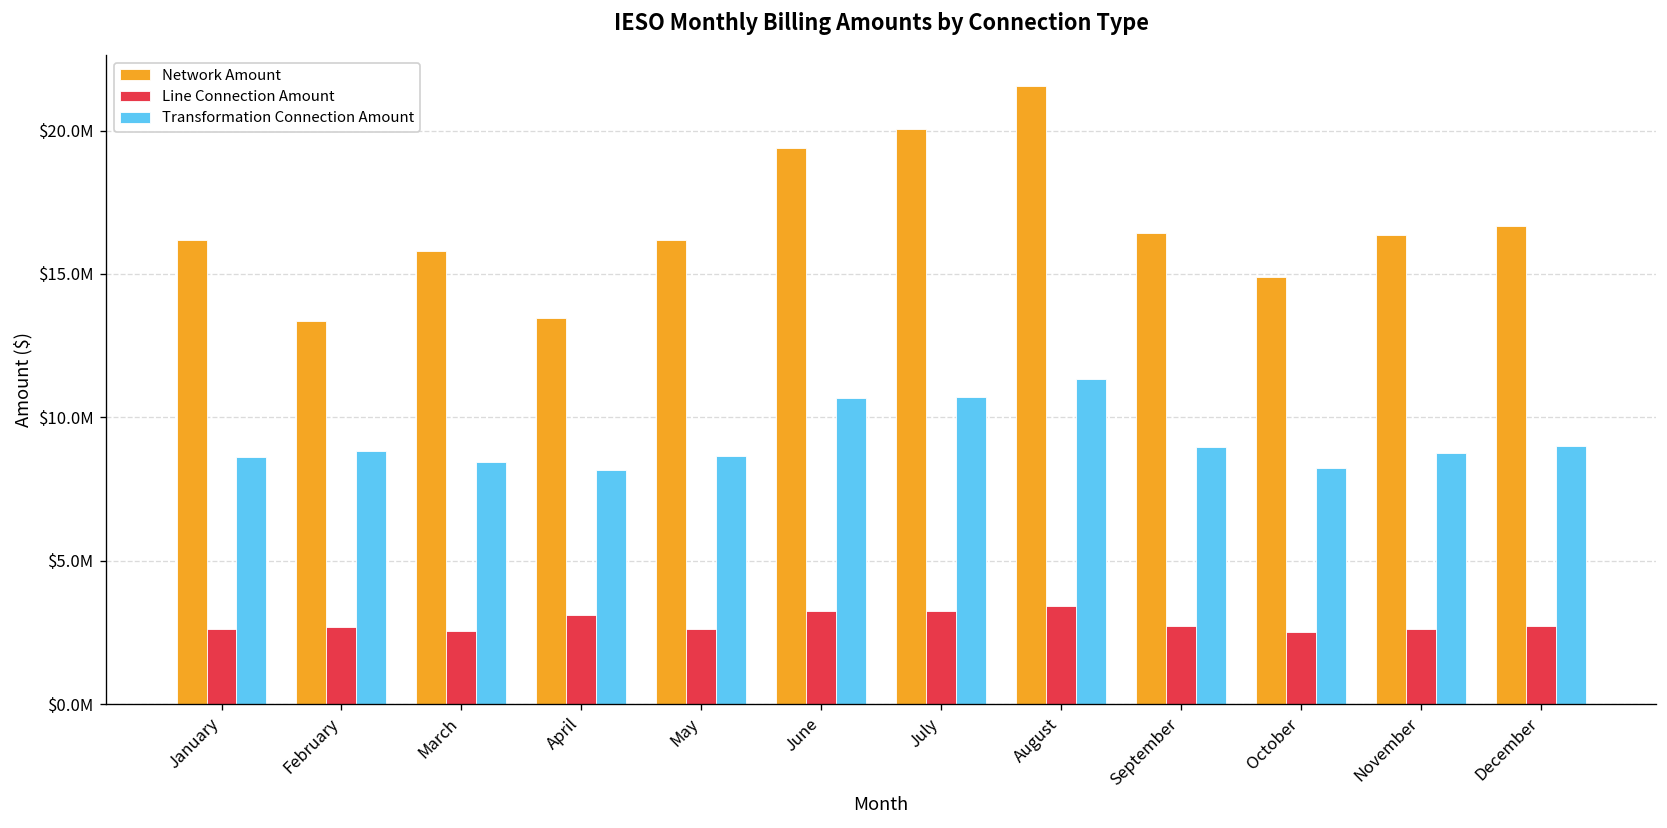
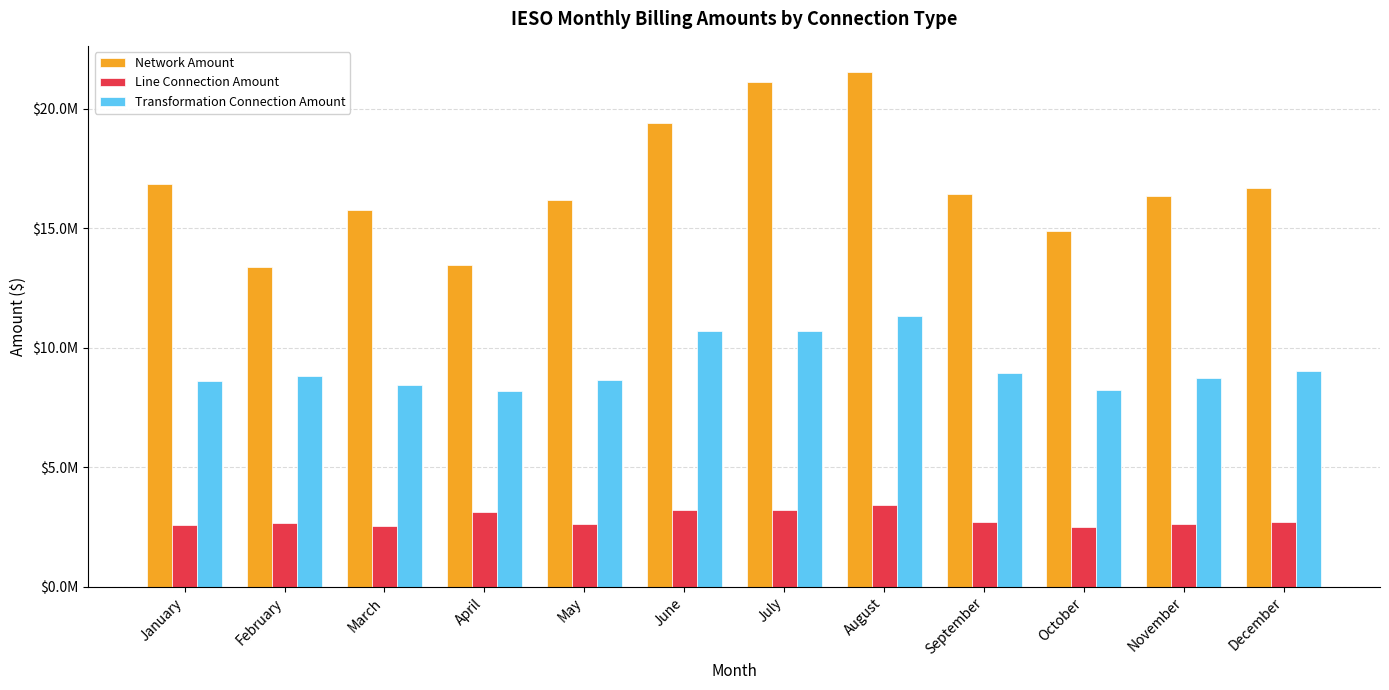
  {
    "Network Amount": {
-     "January": "$16200000",
+     "January": "$16800000",
      "February": "$13400000",
      "March": "$15800000",
      "April": "$13400000",
      "May": "$16200000",
      "June": "$19400000",
-     "July": "$20000000",
+     "July": "$21100000",
      "August": "$21600000",
      "September": "$16400000",
      "October": "$14900000",
      "November": "$16400000",
      "December": "$16700000"
    },
    "Line Connection Amount": {
      "January": "$2600000",
      "February": "$2700000",
      "March": "$2500000",
      "April": "$3100000",
      "May": "$2600000",
      "June": "$3200000",
      "July": "$3200000",
      "August": "$3400000",
      "September": "$2700000",
      "October": "$2500000",
      "November": "$2600000",
      "December": "$2700000"
    },
    "Transformation Connection Amount": {
      "January": "$8600000",
      "February": "$8800000",
      "March": "$8500000",
      "April": "$8200000",
      "May": "$8600000",
      "June": "$10700000",
      "July": "$10700000",
      "August": "$11300000",
      "September": "$9000000",
      "October": "$8200000",
      "November": "$8700000",
      "December": "$9000000"
    }
  }
